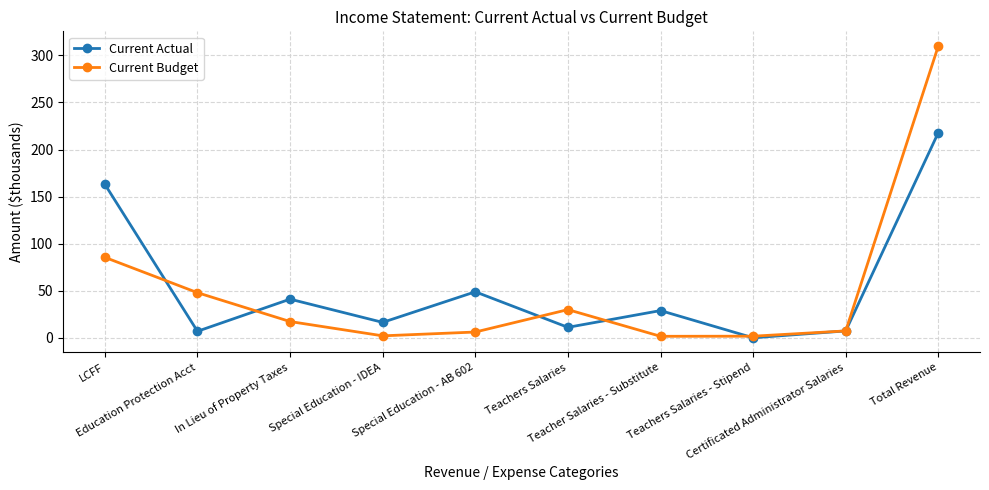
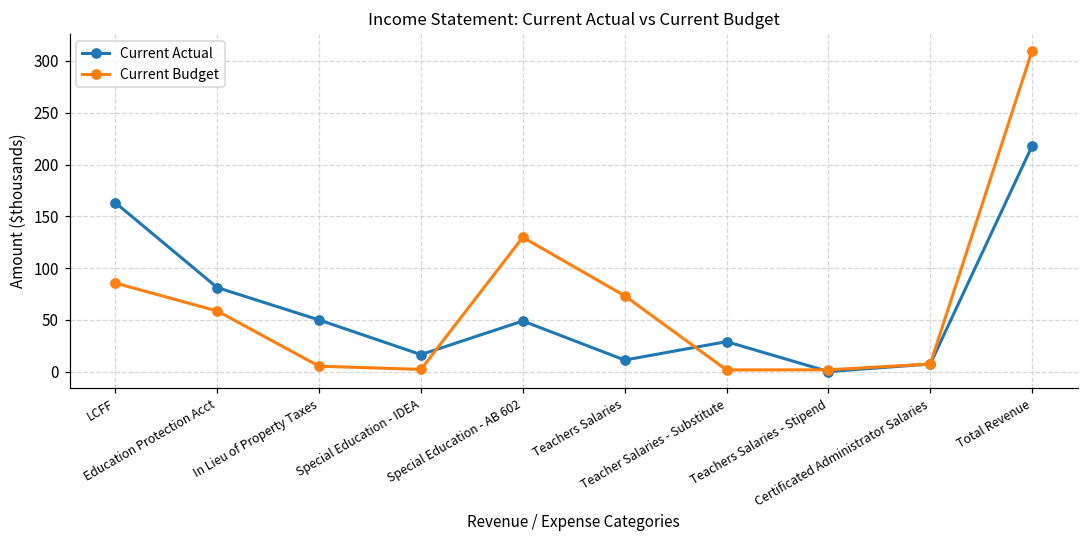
  {
    "Current Actual": {
      "LCFF": 160,
-     "Education Protection Acct": 10,
-     "In Lieu of Property Taxes": 40,
+     "Education Protection Acct": 80,
+     "In Lieu of Property Taxes": 50,
      "Special Education - IDEA": 20,
      "Special Education - AB 602": 50,
      "Teachers Salaries": 10,
      "Teacher Salaries - Substitute": 30,
      "Total Revenue": 220
    },
    "Current Budget": {
      "LCFF": 90,
-     "Education Protection Acct": 50,
-     "In Lieu of Property Taxes": 20,
+     "Education Protection Acct": 60,
+     "In Lieu of Property Taxes": 10,
      "Special Education - IDEA": 0,
-     "Special Education - AB 602": 10,
-     "Teachers Salaries": 30,
+     "Special Education - AB 602": 130,
+     "Teachers Salaries": 70,
      "Teacher Salaries - Substitute": 0,
      "Total Revenue": 310
    }
  }
